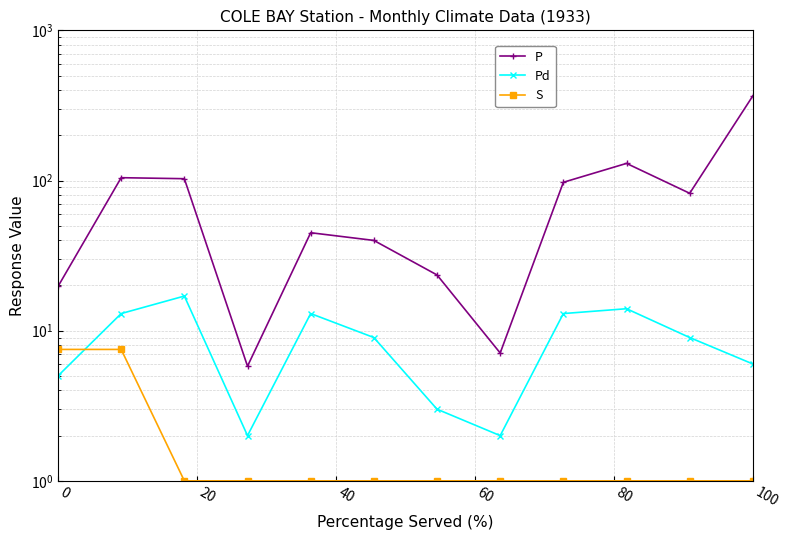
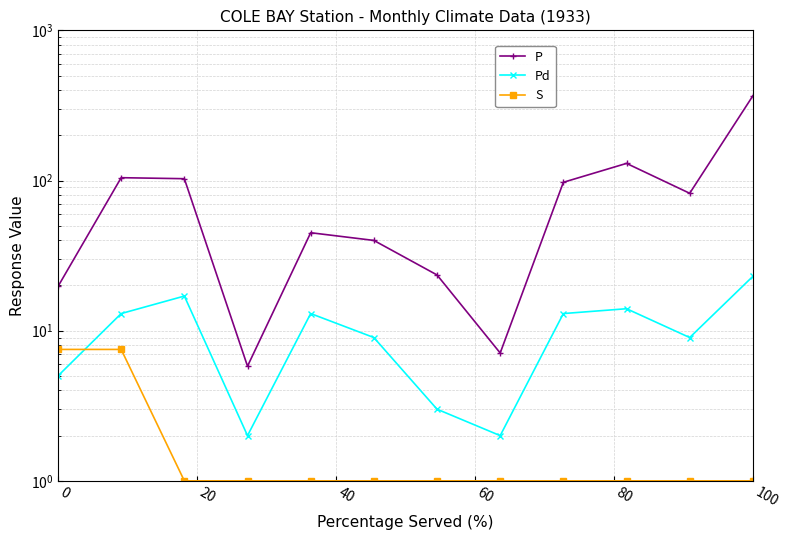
  {
    "P": {
      "0": 20,
      "100": 370
    },
    "Pd": {
      "0": 5,
-     "100": 6
+     "100": 23
    },
    "S": {
      "0": 8,
      "100": 1
    }
  }
